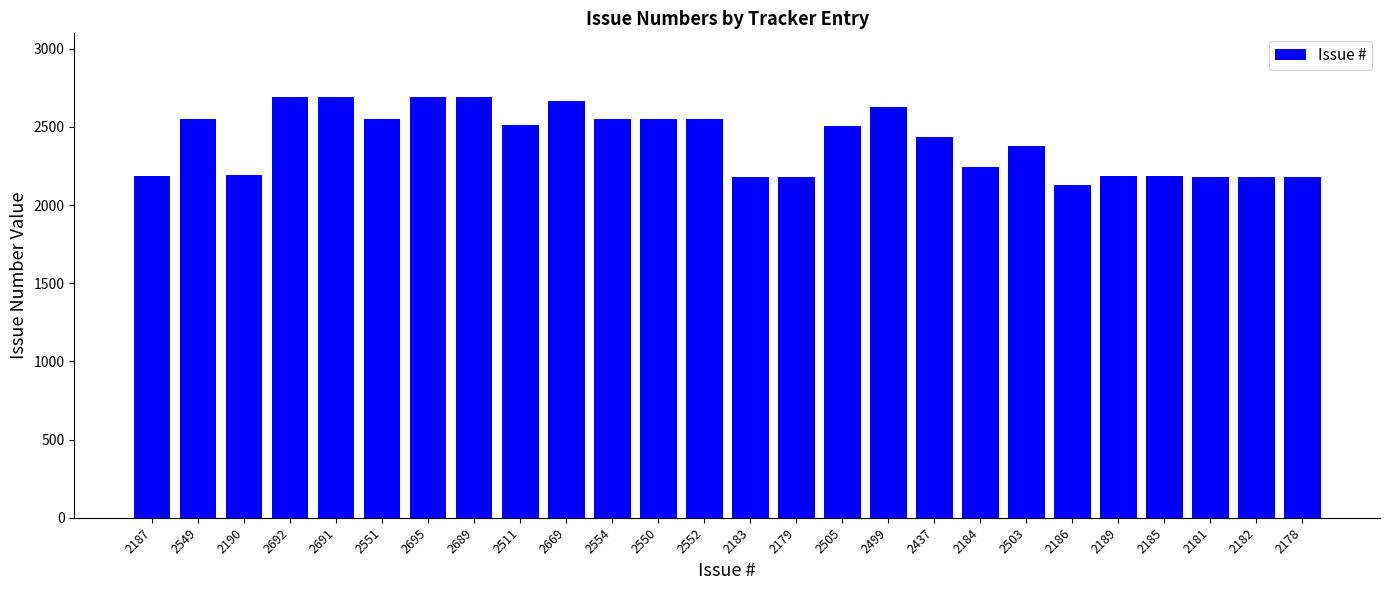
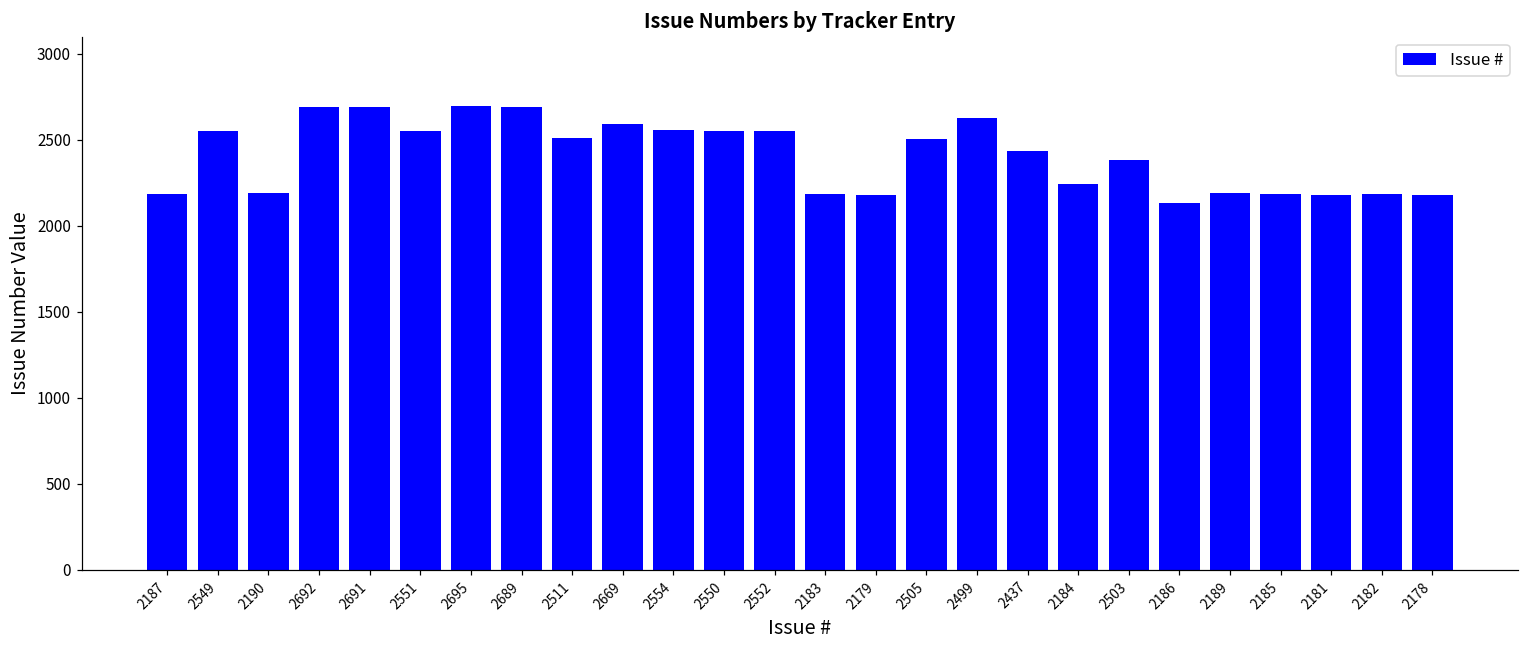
  {
    "2187": 2190,
    "2549": 2550,
    "2190": 2190,
    "2692": 2690,
    "2691": 2690,
    "2551": 2550,
    "2695": 2700,
    "2689": 2690,
    "2511": 2510,
-   "2669": 2670,
+   "2669": 2590,
    "2554": 2550,
    "2550": 2550,
    "2552": 2550,
    "2183": 2180,
    "2179": 2180,
    "2505": 2510,
    "2499": 2630,
    "2437": 2440,
    "2184": 2250,
    "2503": 2380,
    "2186": 2130,
    "2189": 2190,
    "2185": 2190,
    "2181": 2180,
    "2182": 2180,
    "2178": 2180
  }
